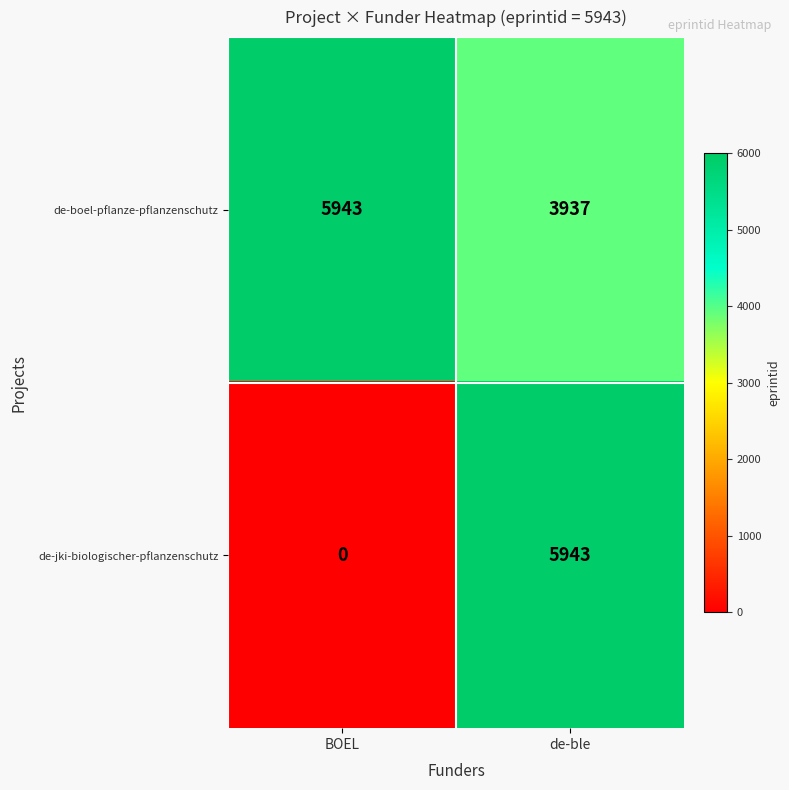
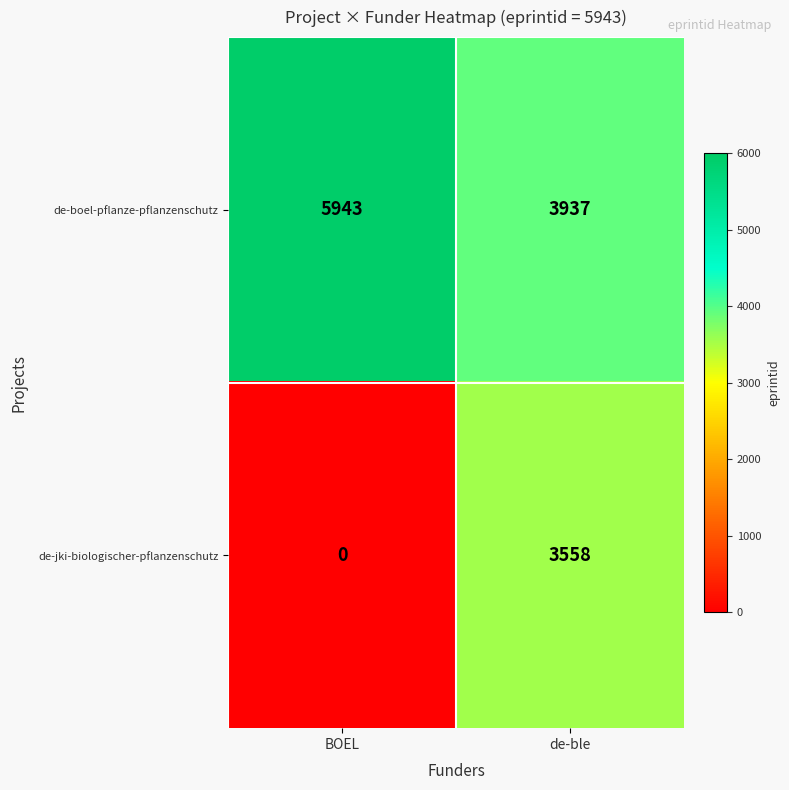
  {
    "de-boel-pflanze-pflanzenschutz": {
      "BOEL": 5943,
      "de-ble": 3937
    },
    "de-jki-biologischer-pflanzenschutz": {
      "BOEL": 0,
-     "de-ble": 5943
+     "de-ble": 3558
    }
  }
